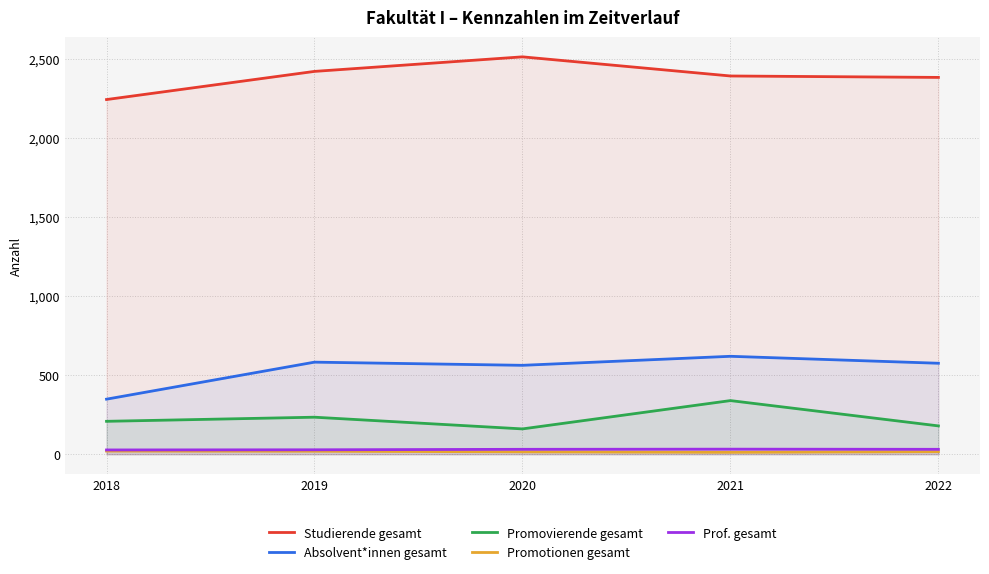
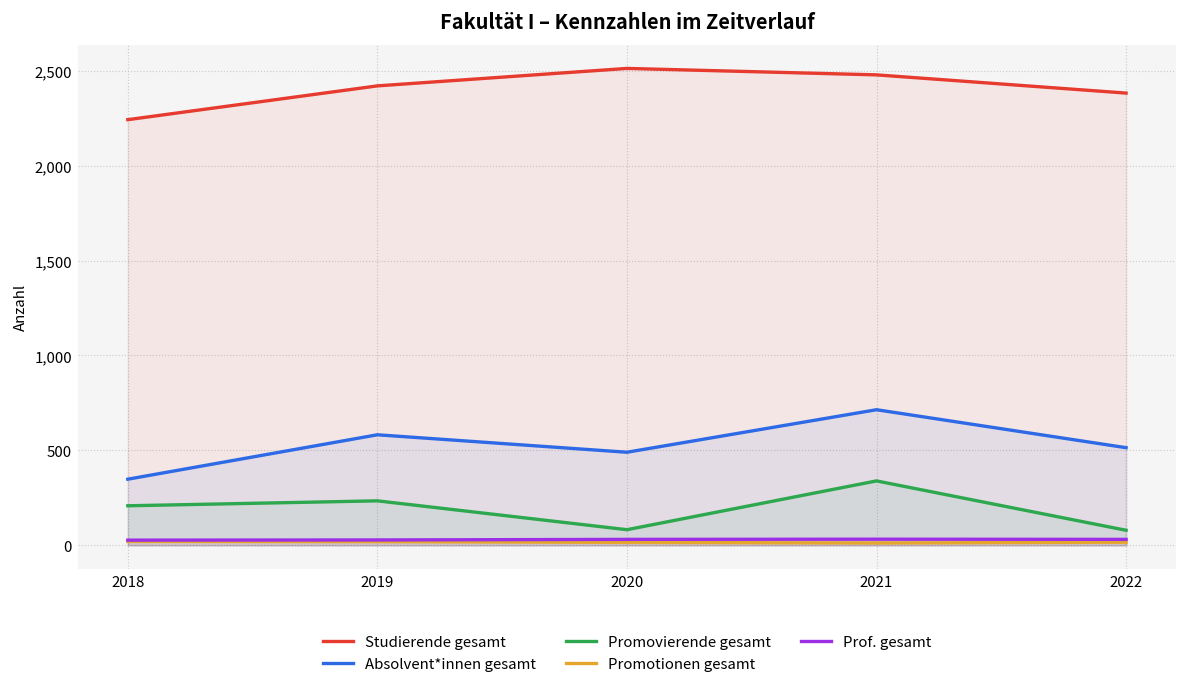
  {
    "Studierende gesamt": {
      "2018": "2,240",
      "2019": "2,420",
      "2020": "2,510",
-     "2021": "2,390",
+     "2021": "2,480",
      "2022": "2,380"
    },
    "Absolvent*innen gesamt": {
      "2018": "350",
      "2019": "580",
-     "2020": "560",
-     "2021": "620",
-     "2022": "580"
+     "2020": "490",
+     "2021": "710",
+     "2022": "510"
    },
    "Promovierende gesamt": {
      "2018": "210",
      "2019": "230",
-     "2020": "160",
+     "2020": "80",
      "2021": "340",
-     "2022": "180"
+     "2022": "80"
    },
    "Promotionen gesamt": {
      "2020": "20",
      "2021": "10"
    },
    "Prof. gesamt": {
      "2020": "30",
      "2021": "30"
    }
  }
